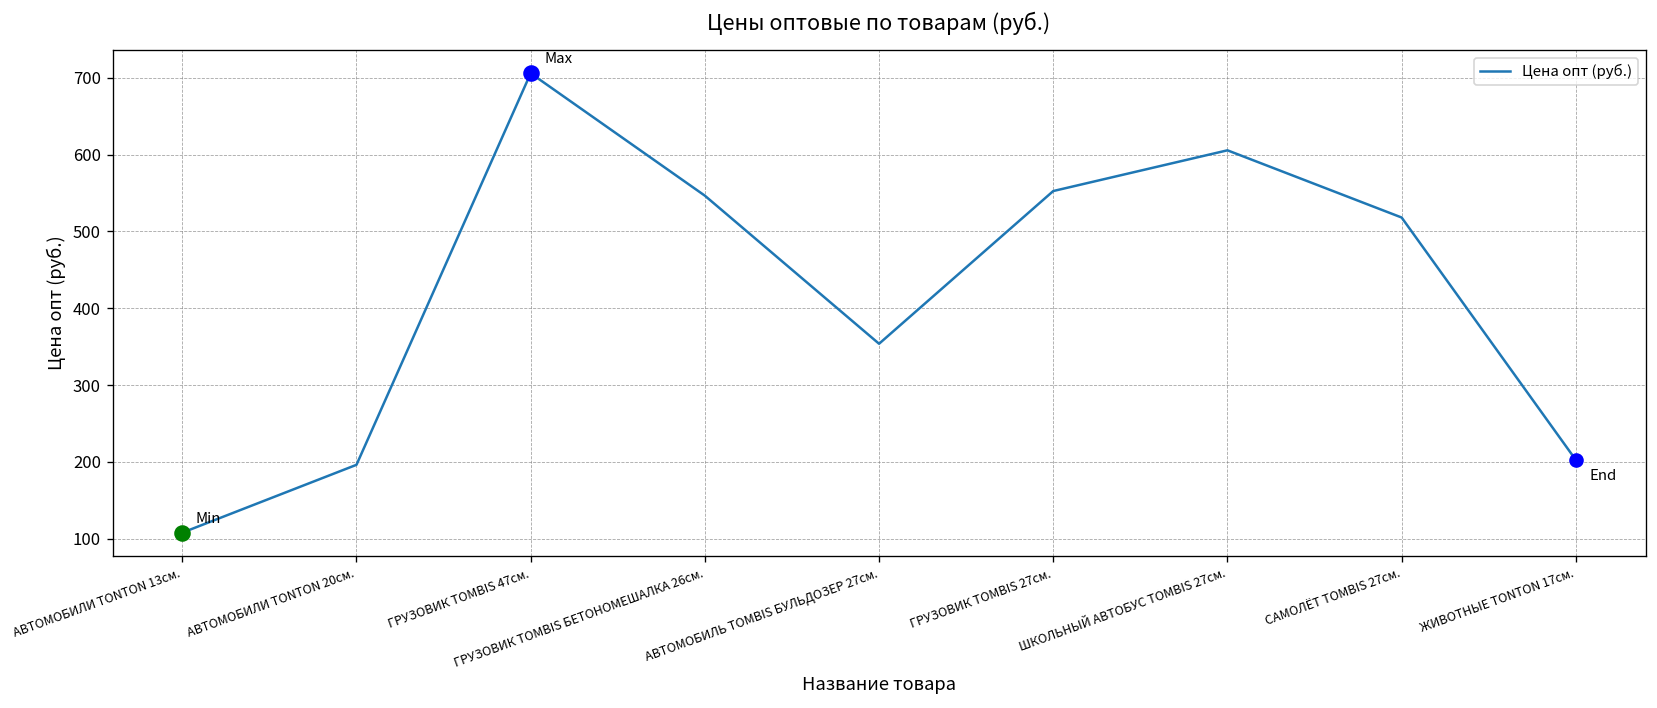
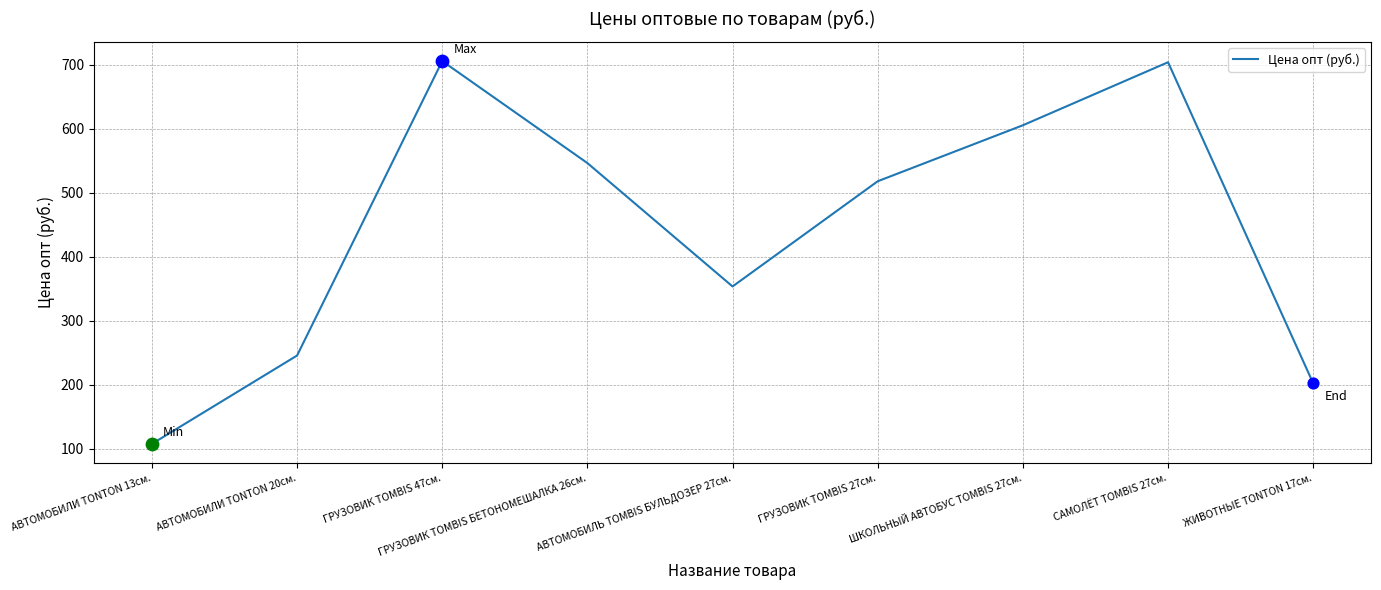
  {
    "Цена опт (руб.)": {
-     "АВТОМОБИЛИ TONTON 20см.": 200,
+     "АВТОМОБИЛИ TONTON 20см.": 250,
      "ГРУЗОВИК TOMBIS БЕТОНОМЕШАЛКА 26см.": 550,
      "АВТОМОБИЛЬ TOMBIS БУЛЬДОЗЕР 27см.": 350,
-     "ГРУЗОВИК TOMBIS 27см.": 550,
+     "ГРУЗОВИК TOMBIS 27см.": 520,
      "ШКОЛЬНЫЙ АВТОБУС TOMBIS 27см.": 610,
-     "САМОЛЁТ TOMBIS 27см.": 520
+     "САМОЛЁТ TOMBIS 27см.": 700
    }
  }
